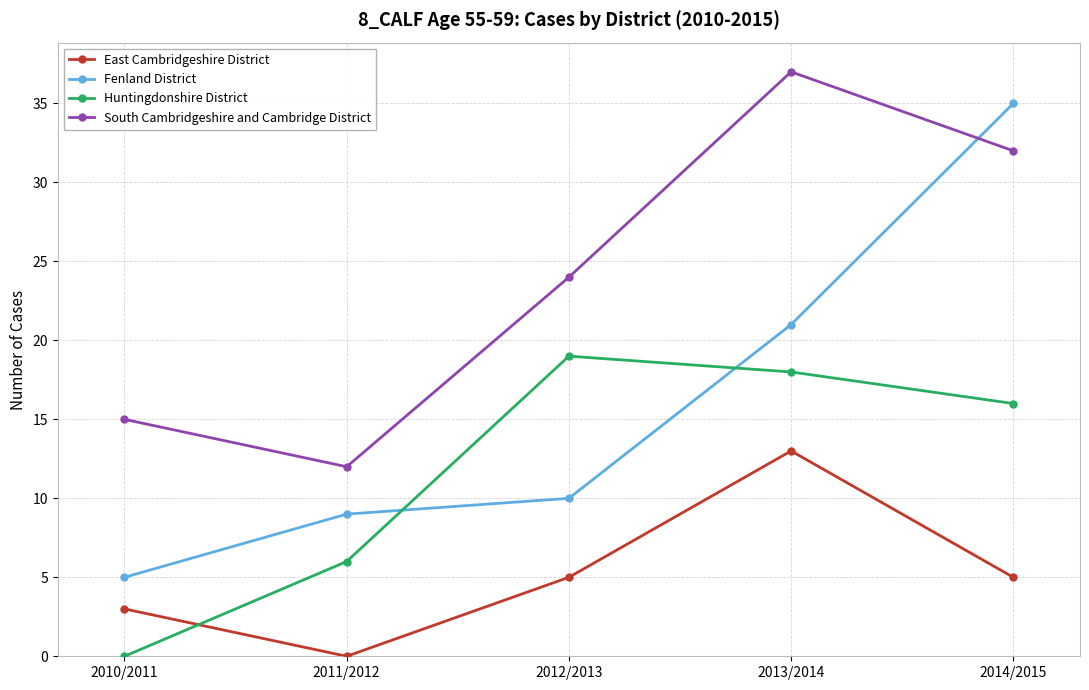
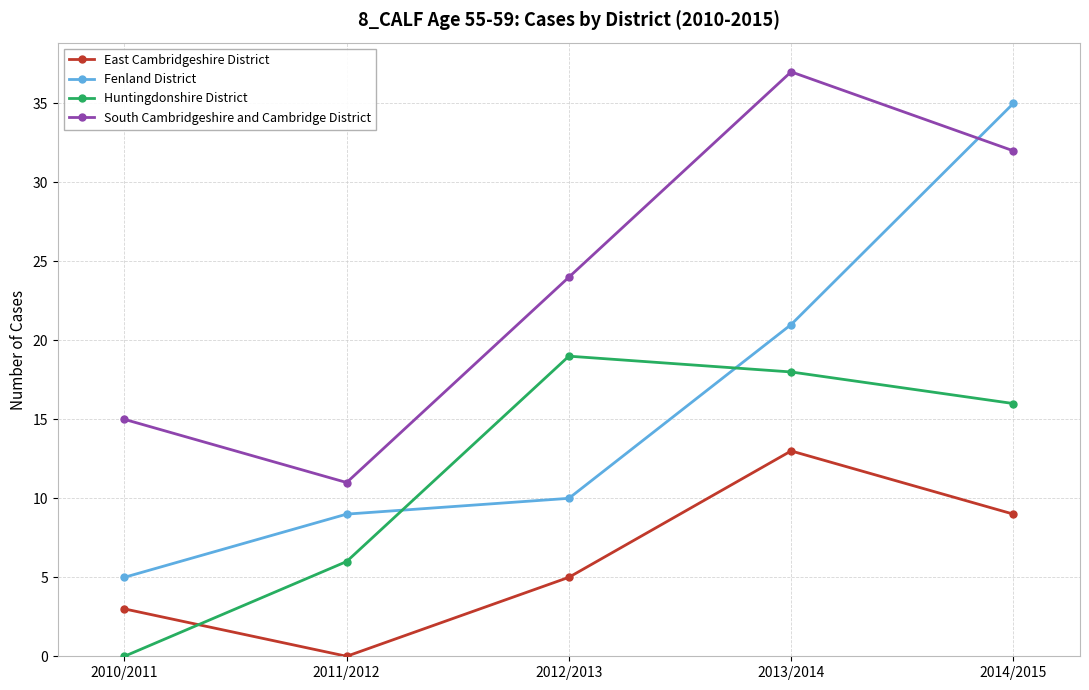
  {
    "East Cambridgeshire District": {
      "2010/2011": 3,
      "2011/2012": 0,
      "2012/2013": 5,
      "2013/2014": 13,
-     "2014/2015": 5
+     "2014/2015": 9
    },
    "Fenland District": {
      "2010/2011": 5,
      "2011/2012": 9,
      "2012/2013": 10,
      "2013/2014": 21,
      "2014/2015": 35
    },
    "Huntingdonshire District": {
      "2010/2011": 0,
      "2011/2012": 6,
      "2012/2013": 19,
      "2013/2014": 18,
      "2014/2015": 16
    },
    "South Cambridgeshire and Cambridge District": {
      "2010/2011": 15,
-     "2011/2012": 12,
+     "2011/2012": 11,
      "2012/2013": 24,
      "2013/2014": 37,
      "2014/2015": 32
    }
  }
